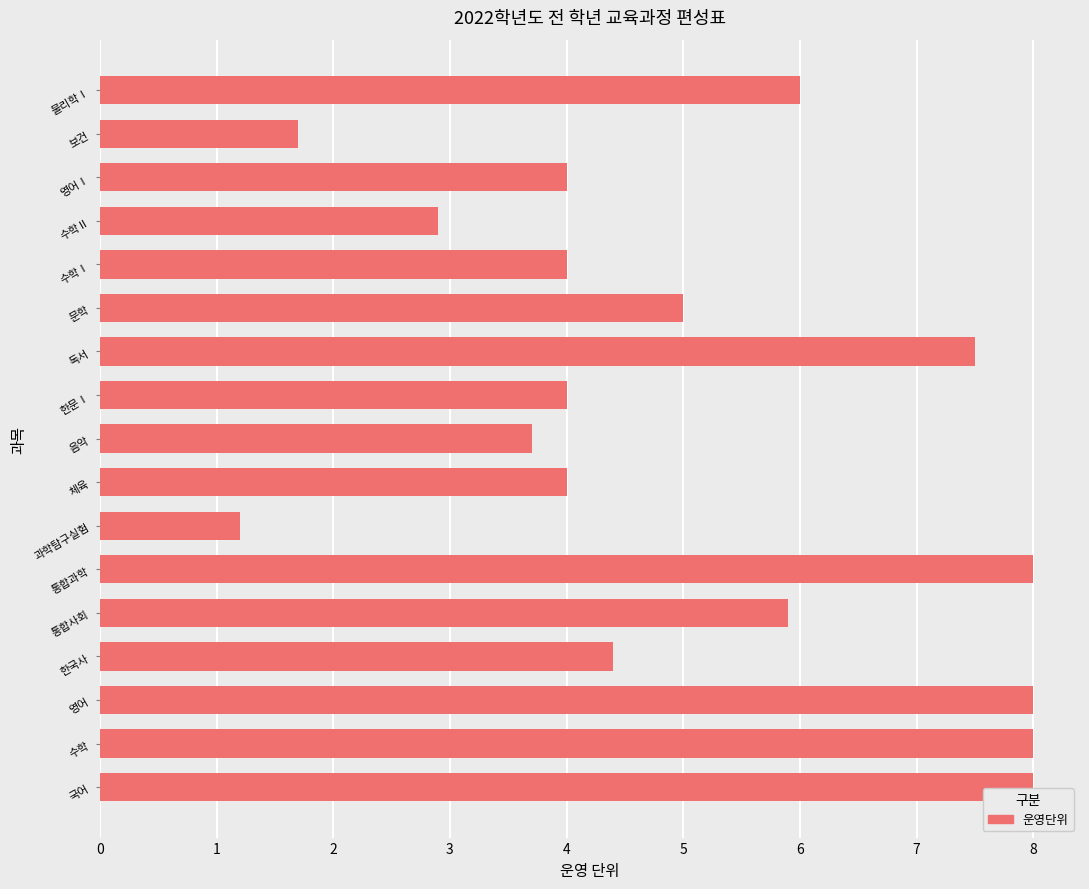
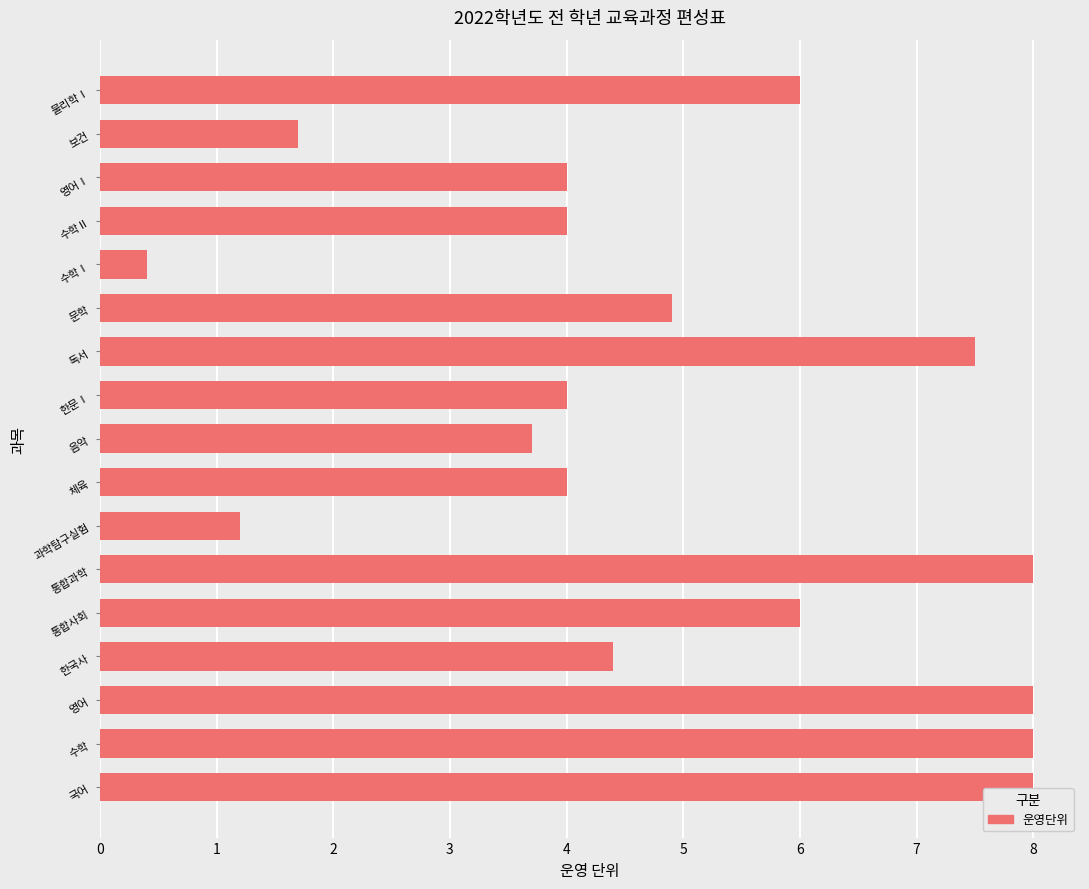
  {
    "물리학Ⅰ": 6.0,
    "보건": 1.7,
    "영어Ⅰ": 4.0,
-   "수학Ⅱ": 2.9,
-   "수학Ⅰ": 4.0,
-   "문학": 5.0,
+   "수학Ⅱ": 4.0,
+   "수학Ⅰ": 0.4,
+   "문학": 4.9,
    "독서": 7.5,
    "한문Ⅰ": 4.0,
    "음악": 3.7,
    "체육": 4.0,
    "과학탐구실험": 1.2,
    "통합과학": 8.0,
-   "통합사회": 5.9,
+   "통합사회": 6.0,
    "한국사": 4.4,
    "영어": 8.0,
    "수학": 8.0,
    "국어": 8.0
  }
